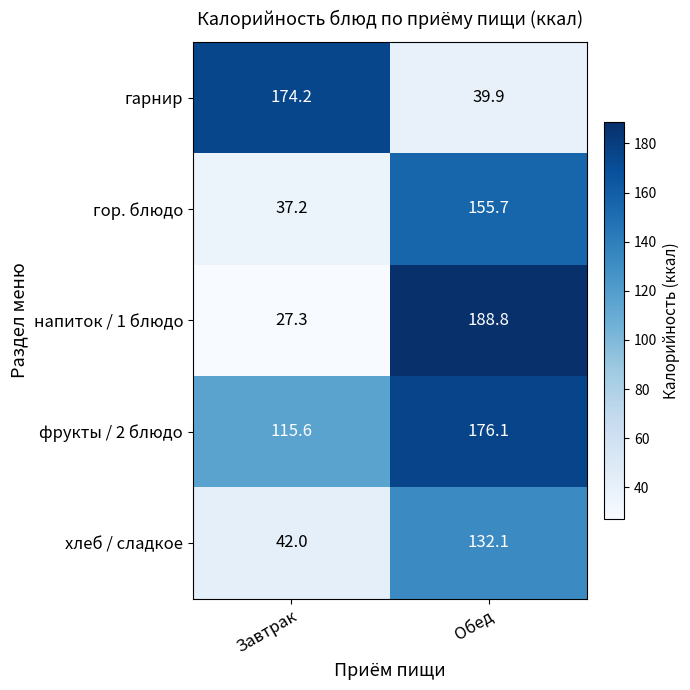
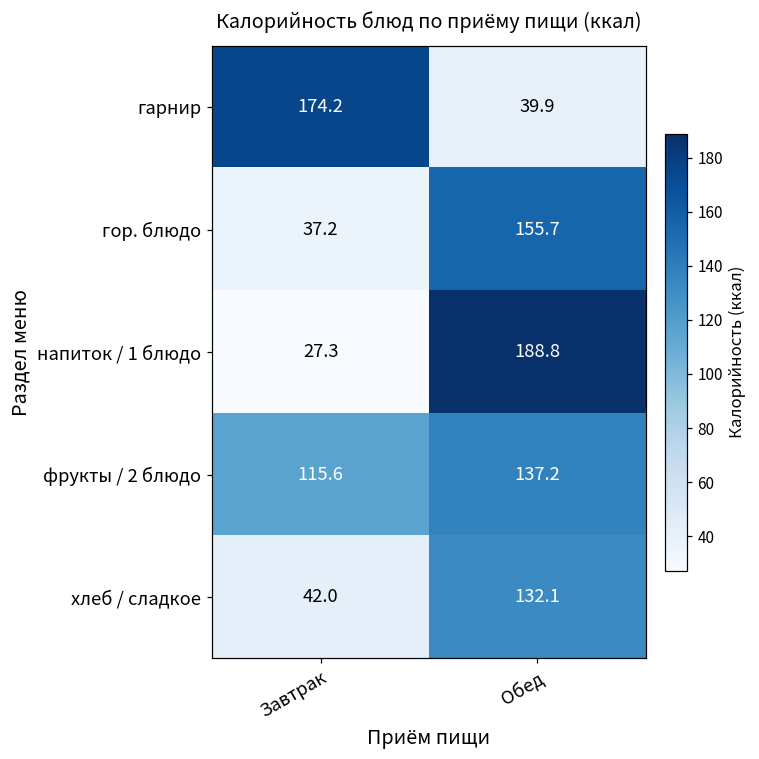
  {
    "гарнир": {
      "Завтрак": 174.2,
      "Обед": 39.9
    },
    "гор. блюдо": {
      "Завтрак": 37.2,
      "Обед": 155.7
    },
    "напиток / 1 блюдо": {
      "Завтрак": 27.3,
      "Обед": 188.8
    },
    "фрукты / 2 блюдо": {
      "Завтрак": 115.6,
-     "Обед": 176.1
+     "Обед": 137.2
    },
    "хлеб / сладкое": {
      "Завтрак": 42.0,
      "Обед": 132.1
    }
  }
